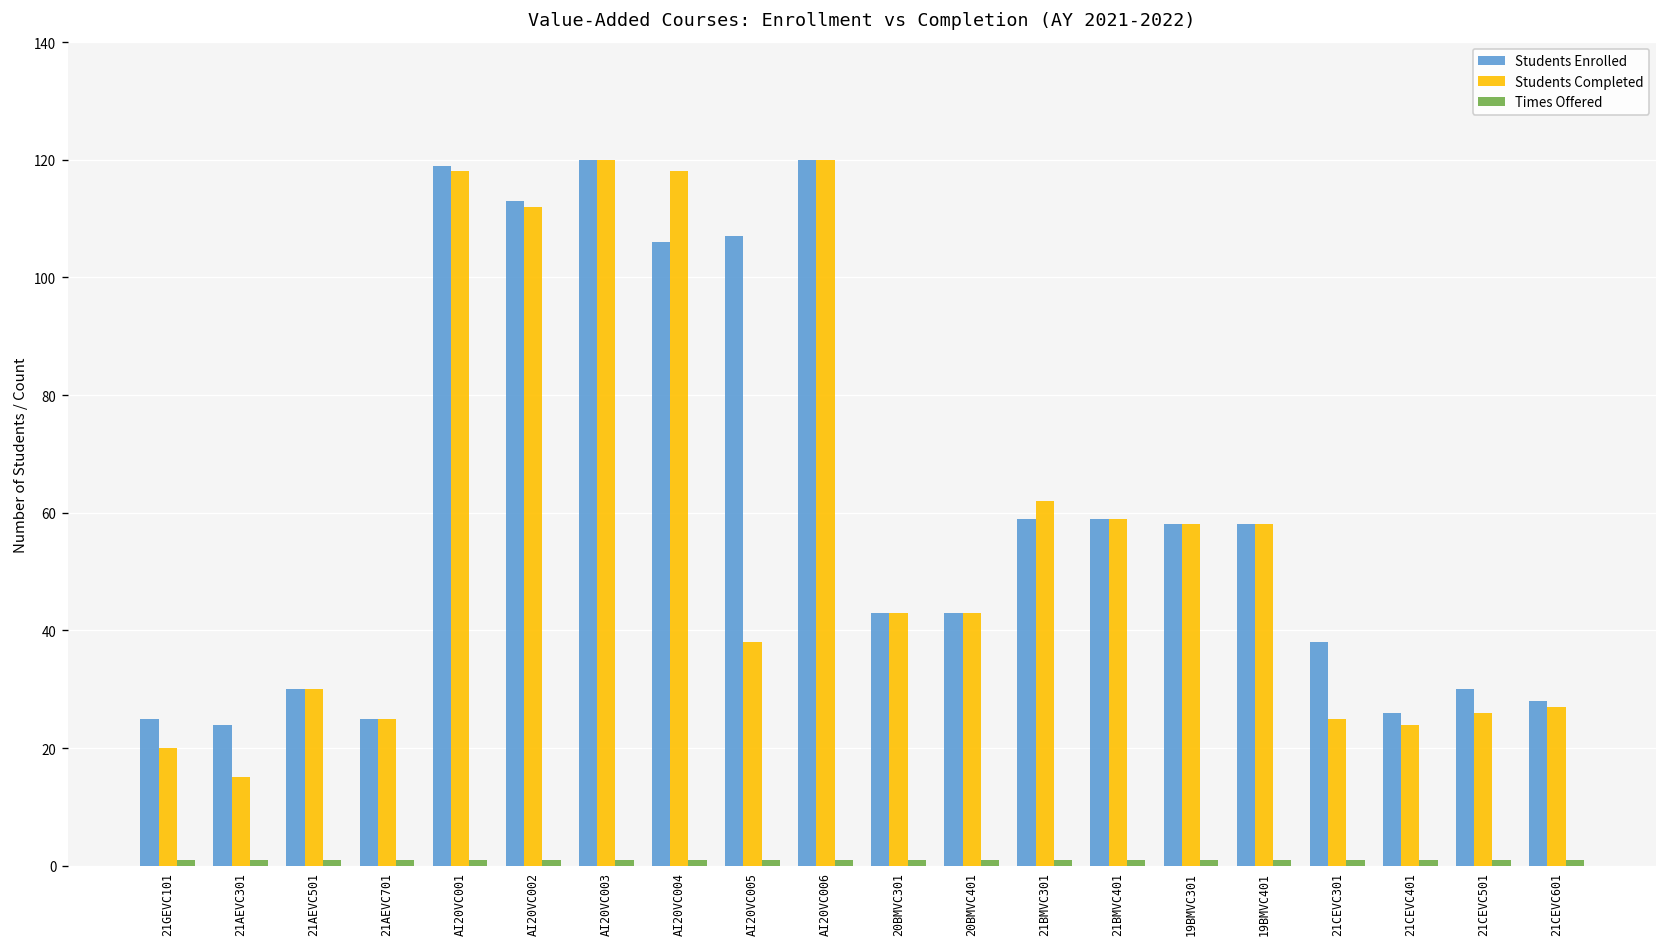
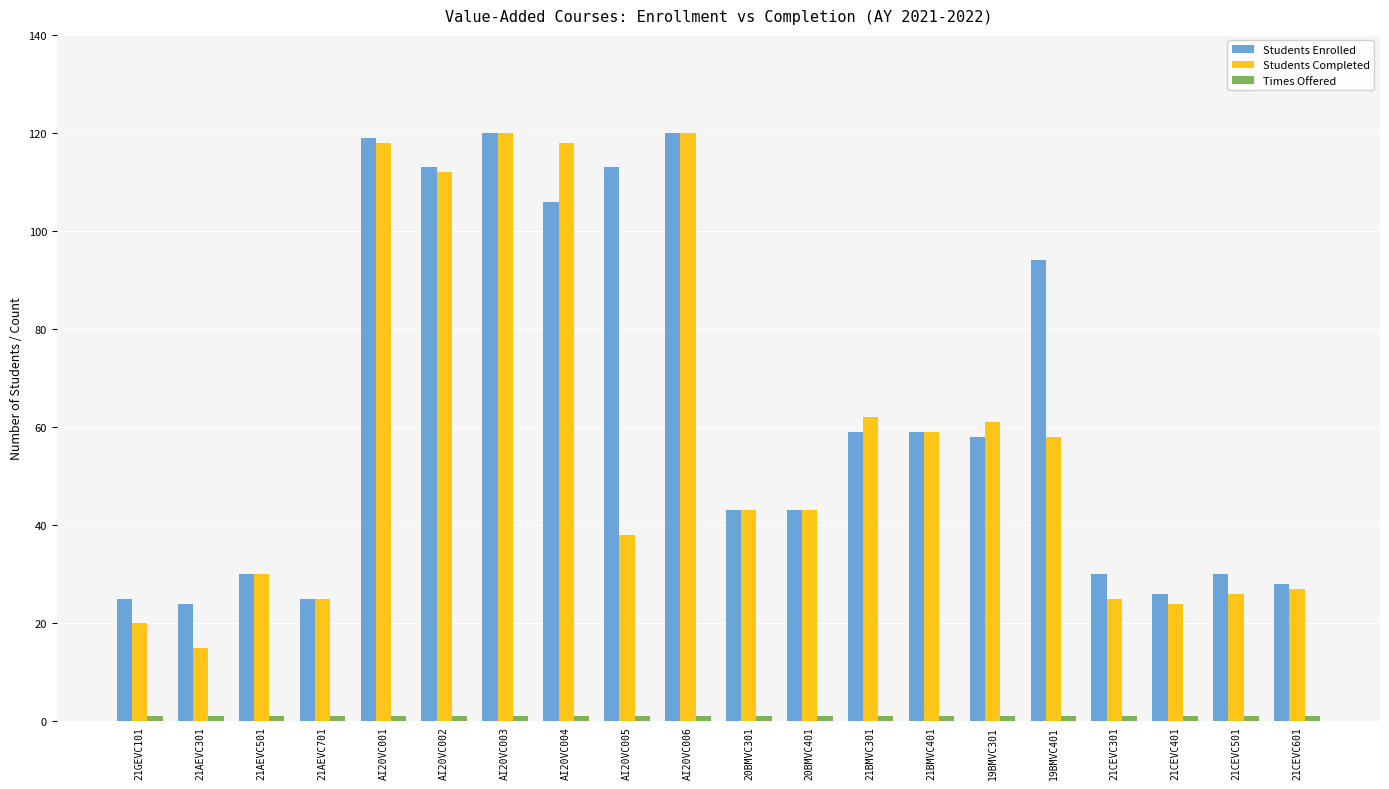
  {
    "Students Enrolled": {
      "21GEVC101": 25,
      "21AEVC301": 24,
      "21AEVC501": 30,
      "21AEVC701": 25,
      "AI20VC001": 119,
      "AI20VC002": 113,
      "AI20VC003": 120,
      "AI20VC004": 106,
-     "AI20VC005": 107,
+     "AI20VC005": 113,
      "AI20VC006": 120,
      "20BMVC301": 43,
      "20BMVC401": 43,
      "21BMVC301": 59,
      "21BMVC401": 59,
      "19BMVC301": 58,
-     "19BMVC401": 58,
-     "21CEVC301": 38,
+     "19BMVC401": 94,
+     "21CEVC301": 30,
      "21CEVC401": 26,
      "21CEVC501": 30,
      "21CEVC601": 28
    },
    "Students Completed": {
      "21GEVC101": 20,
      "21AEVC301": 15,
      "21AEVC501": 30,
      "21AEVC701": 25,
      "AI20VC001": 118,
      "AI20VC002": 112,
      "AI20VC003": 120,
      "AI20VC004": 118,
      "AI20VC005": 38,
      "AI20VC006": 120,
      "20BMVC301": 43,
      "20BMVC401": 43,
      "21BMVC301": 62,
      "21BMVC401": 59,
-     "19BMVC301": 58,
+     "19BMVC301": 61,
      "19BMVC401": 58,
      "21CEVC301": 25,
      "21CEVC401": 24,
      "21CEVC501": 26,
      "21CEVC601": 27
    },
    "Times Offered": {
      "21GEVC101": 1,
      "21AEVC301": 1,
      "21AEVC501": 1,
      "21AEVC701": 1,
      "AI20VC001": 1,
      "AI20VC002": 1,
      "AI20VC003": 1,
      "AI20VC004": 1,
      "AI20VC005": 1,
      "AI20VC006": 1,
      "20BMVC301": 1,
      "20BMVC401": 1,
      "21BMVC301": 1,
      "21BMVC401": 1,
      "19BMVC301": 1,
      "19BMVC401": 1,
      "21CEVC301": 1,
      "21CEVC401": 1,
      "21CEVC501": 1,
      "21CEVC601": 1
    }
  }
